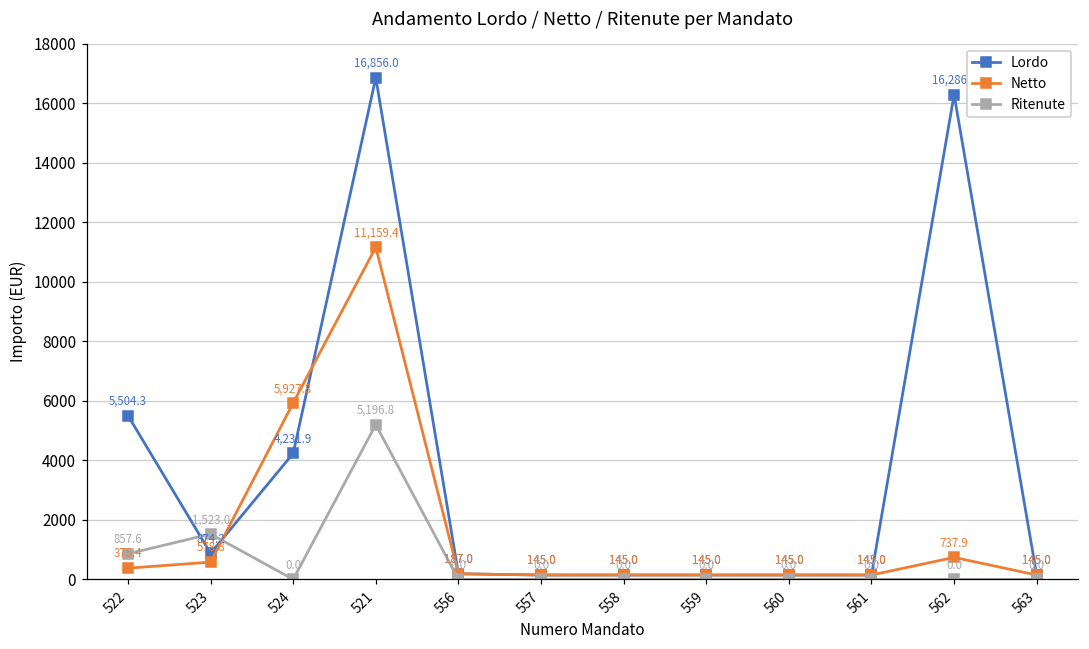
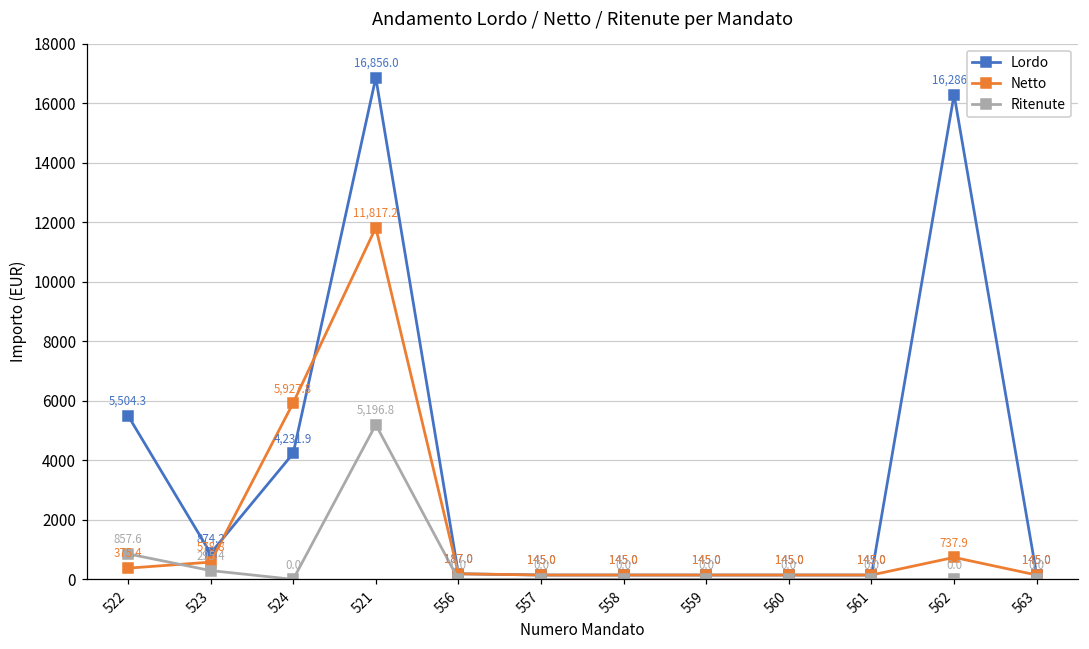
  {
    "Lordo": {
      "522": "5,504.3",
      "524": "4,231.9",
      "521": "16,856.0"
    },
    "Netto": {
      "524": "5,927.8",
-     "521": "11,159.4",
+     "521": "11,817.2",
      "562": "737.9"
    },
    "Ritenute": {
      "522": "857.6",
-     "523": "1,523.0",
+     "523": "295.4",
      "524": "0.0",
      "521": "5,196.8",
      "562": "0.0"
    }
  }
